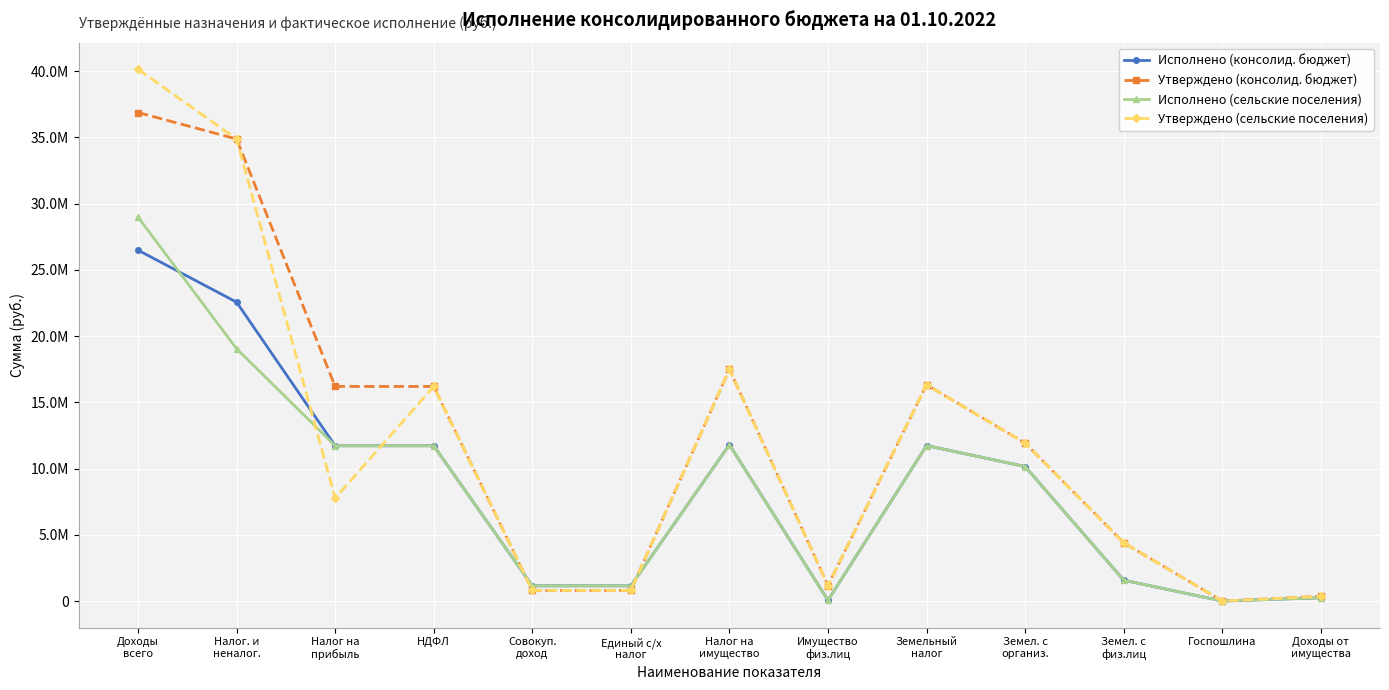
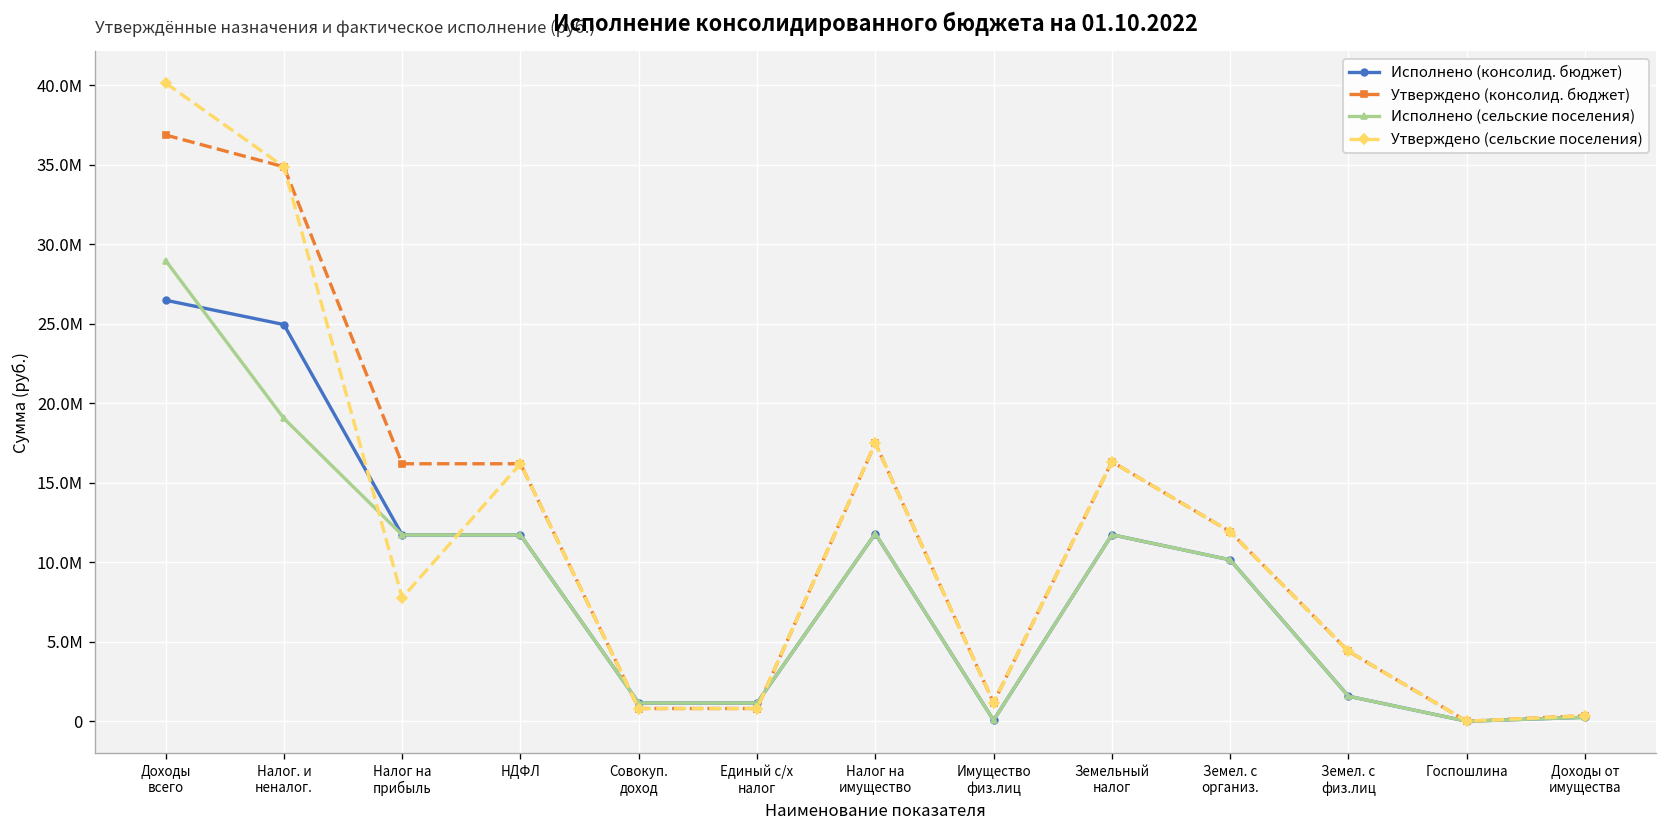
  {
    "Исполнено (консолид. бюджет)": {
      "Доходы всего": 26500000,
-     "Налог. и неналог.": 22600000
+     "Налог. и неналог.": 25000000
    },
    "Утверждено (консолид. бюджет)": {
      "Доходы всего": 36900000,
      "Налог на прибыль": 16200000
    },
    "Исполнено (сельские поселения)": {
      "Доходы всего": 29000000,
      "Налог. и неналог.": 19000000
    },
    "Утверждено (сельские поселения)": {
      "Доходы всего": 40100000,
      "Налог на прибыль": 7800000
    }
  }
